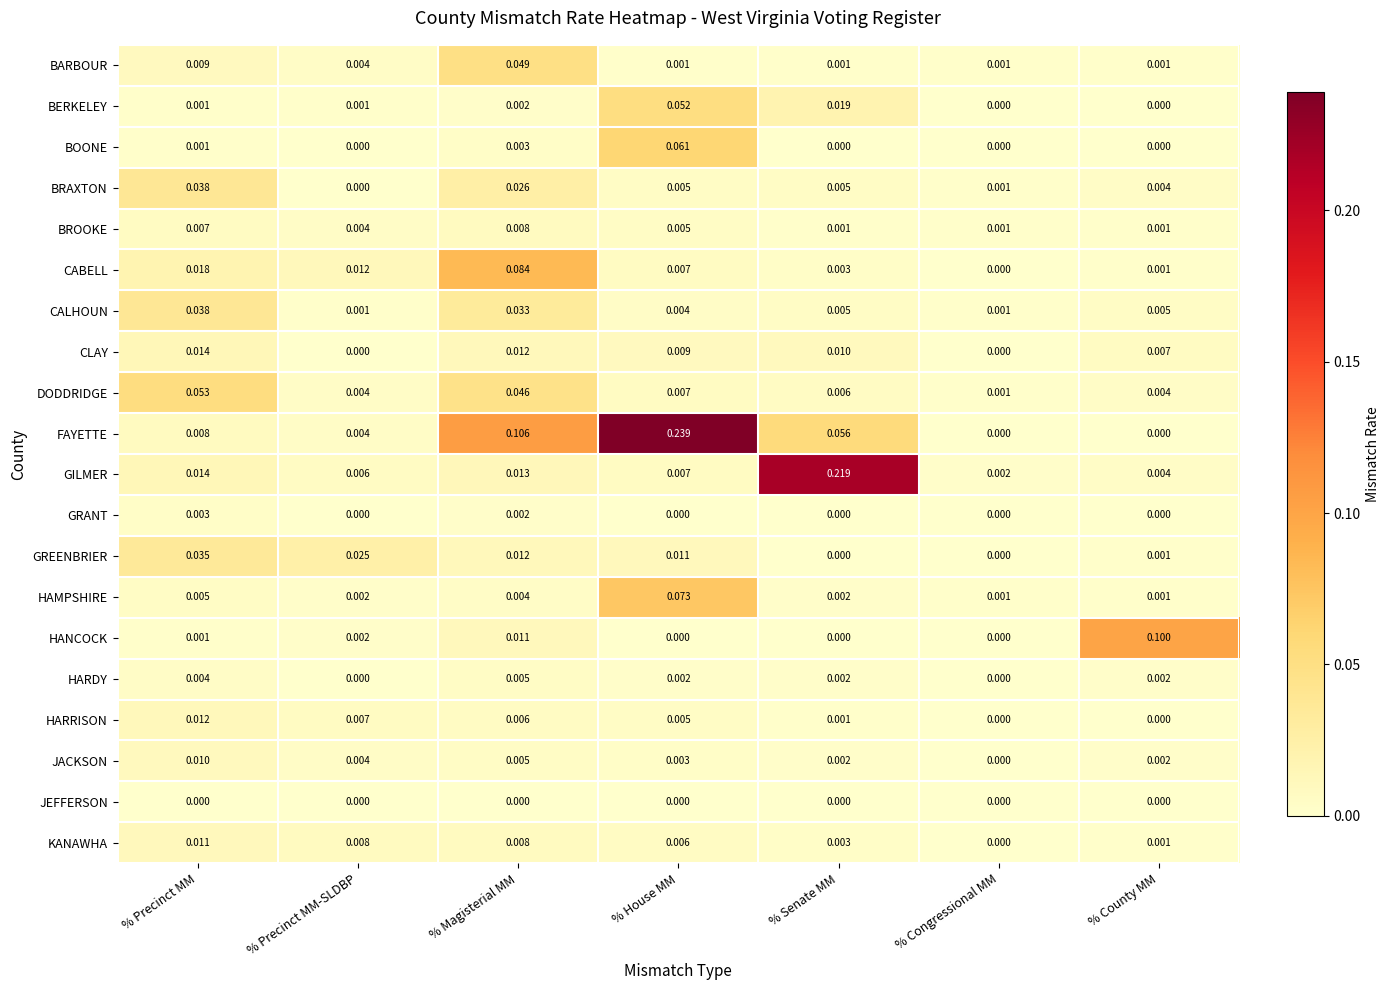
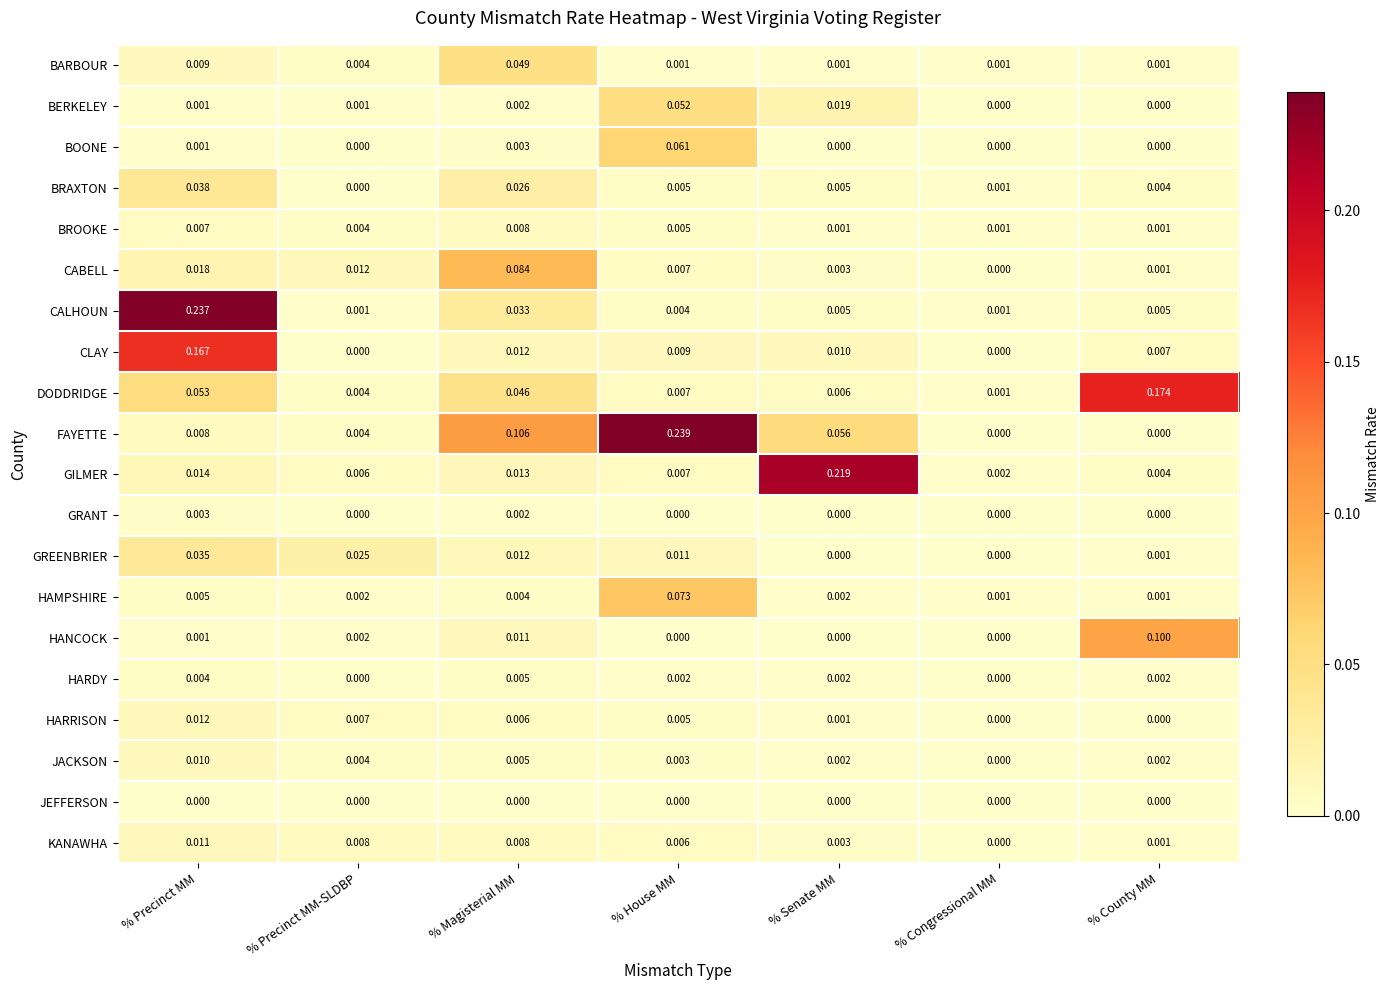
  {
    "BARBOUR": {
      "% Precinct MM": 0.009,
      "% Precinct MM-SLDBP": 0.004,
      "% Magisterial MM": 0.049,
      "% House MM": 0.001,
      "% Senate MM": 0.001,
      "% Congressional MM": 0.001,
      "% County MM": 0.001
    },
    "BERKELEY": {
      "% Precinct MM": 0.001,
      "% Precinct MM-SLDBP": 0.001,
      "% Magisterial MM": 0.002,
      "% House MM": 0.052,
      "% Senate MM": 0.019,
      "% Congressional MM": 0.000,
      "% County MM": 0.000
    },
    "BOONE": {
      "% Precinct MM": 0.001,
      "% Precinct MM-SLDBP": 0.000,
      "% Magisterial MM": 0.003,
      "% House MM": 0.061,
      "% Senate MM": 0.000,
      "% Congressional MM": 0.000,
      "% County MM": 0.000
    },
    "BRAXTON": {
      "% Precinct MM": 0.038,
      "% Precinct MM-SLDBP": 0.000,
      "% Magisterial MM": 0.026,
      "% House MM": 0.005,
      "% Senate MM": 0.005,
      "% Congressional MM": 0.001,
      "% County MM": 0.004
    },
    "BROOKE": {
      "% Precinct MM": 0.007,
      "% Precinct MM-SLDBP": 0.004,
      "% Magisterial MM": 0.008,
      "% House MM": 0.005,
      "% Senate MM": 0.001,
      "% Congressional MM": 0.001,
      "% County MM": 0.001
    },
    "CABELL": {
      "% Precinct MM": 0.018,
      "% Precinct MM-SLDBP": 0.012,
      "% Magisterial MM": 0.084,
      "% House MM": 0.007,
      "% Senate MM": 0.003,
      "% Congressional MM": 0.000,
      "% County MM": 0.001
    },
    "CALHOUN": {
-     "% Precinct MM": 0.038,
+     "% Precinct MM": 0.237,
      "% Precinct MM-SLDBP": 0.001,
      "% Magisterial MM": 0.033,
      "% House MM": 0.004,
      "% Senate MM": 0.005,
      "% Congressional MM": 0.001,
      "% County MM": 0.005
    },
    "CLAY": {
-     "% Precinct MM": 0.014,
+     "% Precinct MM": 0.167,
      "% Precinct MM-SLDBP": 0.000,
      "% Magisterial MM": 0.012,
      "% House MM": 0.009,
      "% Senate MM": 0.010,
      "% Congressional MM": 0.000,
      "% County MM": 0.007
    },
    "DODDRIDGE": {
      "% Precinct MM": 0.053,
      "% Precinct MM-SLDBP": 0.004,
      "% Magisterial MM": 0.046,
      "% House MM": 0.007,
      "% Senate MM": 0.006,
      "% Congressional MM": 0.001,
-     "% County MM": 0.004
+     "% County MM": 0.174
    },
    "FAYETTE": {
      "% Precinct MM": 0.008,
      "% Precinct MM-SLDBP": 0.004,
      "% Magisterial MM": 0.106,
      "% House MM": 0.239,
      "% Senate MM": 0.056,
      "% Congressional MM": 0.000,
      "% County MM": 0.000
    },
    "GILMER": {
      "% Precinct MM": 0.014,
      "% Precinct MM-SLDBP": 0.006,
      "% Magisterial MM": 0.013,
      "% House MM": 0.007,
      "% Senate MM": 0.219,
      "% Congressional MM": 0.002,
      "% County MM": 0.004
    },
    "GRANT": {
      "% Precinct MM": 0.003,
      "% Precinct MM-SLDBP": 0.000,
      "% Magisterial MM": 0.002,
      "% House MM": 0.000,
      "% Senate MM": 0.000,
      "% Congressional MM": 0.000,
      "% County MM": 0.000
    },
    "GREENBRIER": {
      "% Precinct MM": 0.035,
      "% Precinct MM-SLDBP": 0.025,
      "% Magisterial MM": 0.012,
      "% House MM": 0.011,
      "% Senate MM": 0.000,
      "% Congressional MM": 0.000,
      "% County MM": 0.001
    },
    "HAMPSHIRE": {
      "% Precinct MM": 0.005,
      "% Precinct MM-SLDBP": 0.002,
      "% Magisterial MM": 0.004,
      "% House MM": 0.073,
      "% Senate MM": 0.002,
      "% Congressional MM": 0.001,
      "% County MM": 0.001
    },
    "HANCOCK": {
      "% Precinct MM": 0.001,
      "% Precinct MM-SLDBP": 0.002,
      "% Magisterial MM": 0.011,
      "% House MM": 0.000,
      "% Senate MM": 0.000,
      "% Congressional MM": 0.000,
      "% County MM": 0.100
    },
    "HARDY": {
      "% Precinct MM": 0.004,
      "% Precinct MM-SLDBP": 0.000,
      "% Magisterial MM": 0.005,
      "% House MM": 0.002,
      "% Senate MM": 0.002,
      "% Congressional MM": 0.000,
      "% County MM": 0.002
    },
    "HARRISON": {
      "% Precinct MM": 0.012,
      "% Precinct MM-SLDBP": 0.007,
      "% Magisterial MM": 0.006,
      "% House MM": 0.005,
      "% Senate MM": 0.001,
      "% Congressional MM": 0.000,
      "% County MM": 0.000
    },
    "JACKSON": {
      "% Precinct MM": 0.010,
      "% Precinct MM-SLDBP": 0.004,
      "% Magisterial MM": 0.005,
      "% House MM": 0.003,
      "% Senate MM": 0.002,
      "% Congressional MM": 0.000,
      "% County MM": 0.002
    },
    "JEFFERSON": {
      "% Precinct MM": 0.000,
      "% Precinct MM-SLDBP": 0.000,
      "% Magisterial MM": 0.000,
      "% House MM": 0.000,
      "% Senate MM": 0.000,
      "% Congressional MM": 0.000,
      "% County MM": 0.000
    },
    "KANAWHA": {
      "% Precinct MM": 0.011,
      "% Precinct MM-SLDBP": 0.008,
      "% Magisterial MM": 0.008,
      "% House MM": 0.006,
      "% Senate MM": 0.003,
      "% Congressional MM": 0.000,
      "% County MM": 0.001
    }
  }
